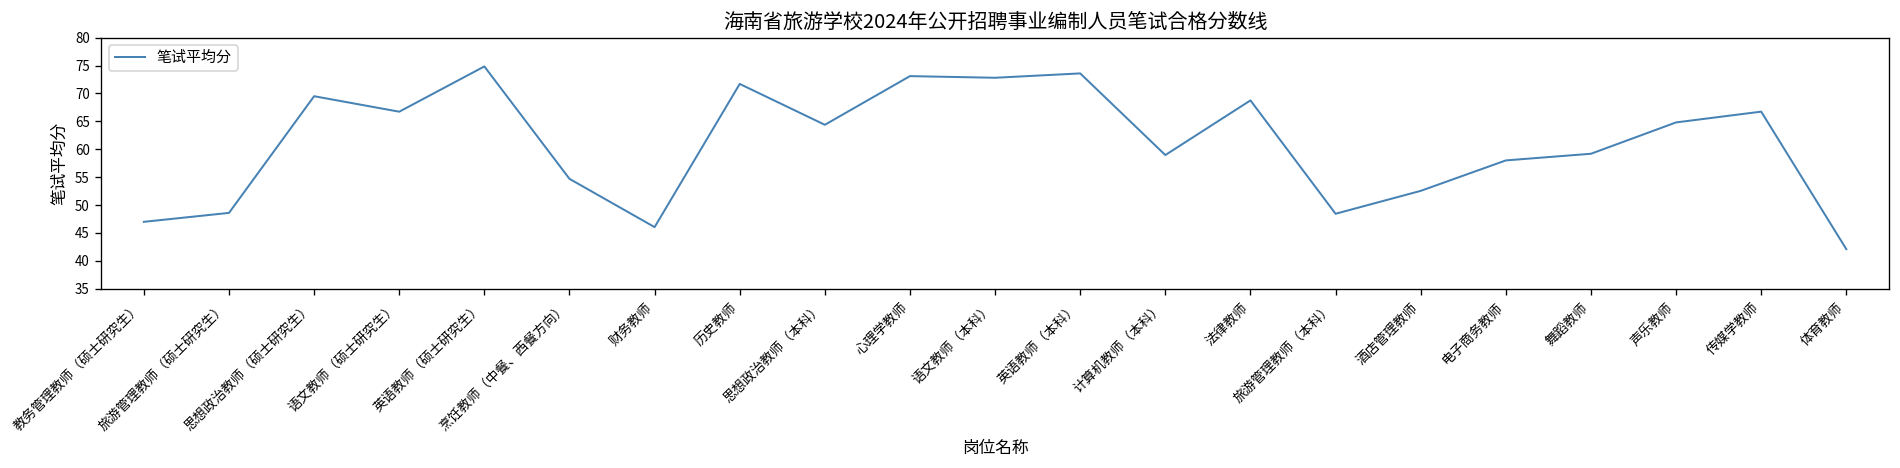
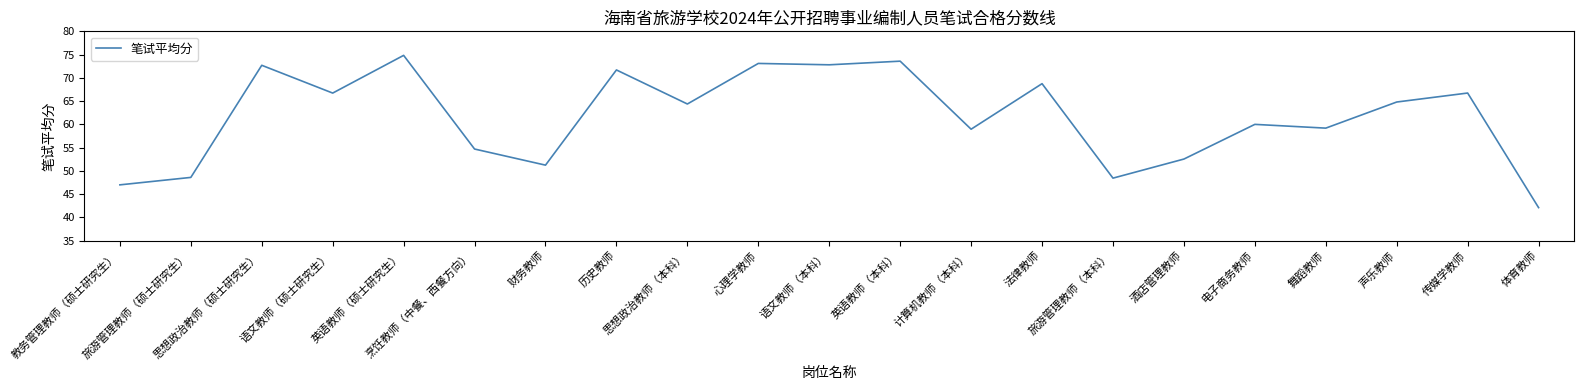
  {
    "教务管理教师（硕士研究生）": 47,
    "旅游管理教师（硕士研究生）": 49,
-   "思想政治教师（硕士研究生）": 70,
+   "思想政治教师（硕士研究生）": 73,
    "语文教师（硕士研究生）": 67,
    "英语教师（硕士研究生）": 75,
    "烹饪教师（中餐、西餐方向）": 55,
-   "财务教师": 46,
+   "财务教师": 51,
    "历史教师": 72,
    "思想政治教师（本科）": 64,
    "心理学教师": 73,
    "语文教师（本科）": 73,
    "英语教师（本科）": 74,
    "计算机教师（本科）": 59,
    "法律教师": 69,
    "旅游管理教师（本科）": 48,
    "酒店管理教师": 53,
-   "电子商务教师": 58,
+   "电子商务教师": 60,
    "舞蹈教师": 59,
    "声乐教师": 65,
    "传媒学教师": 67,
    "体育教师": 42
  }
